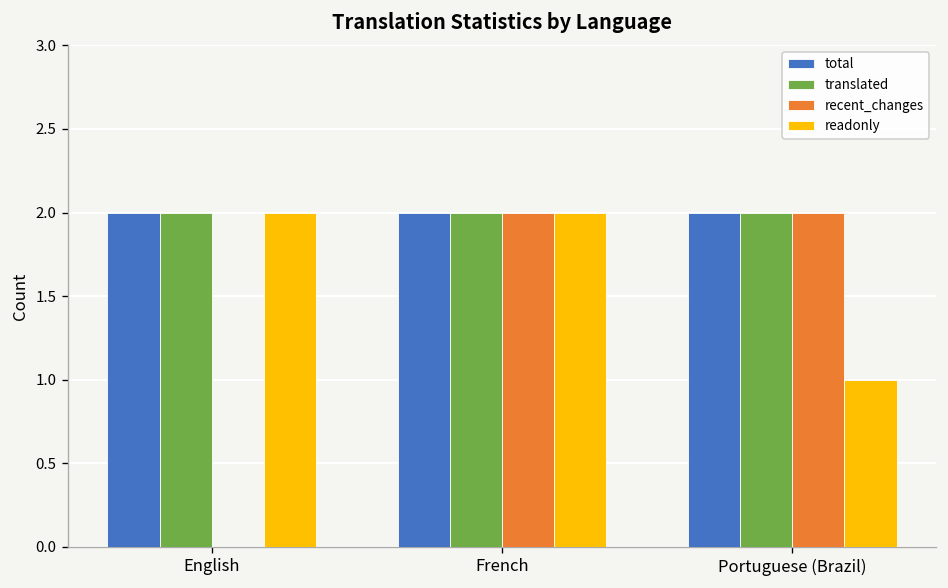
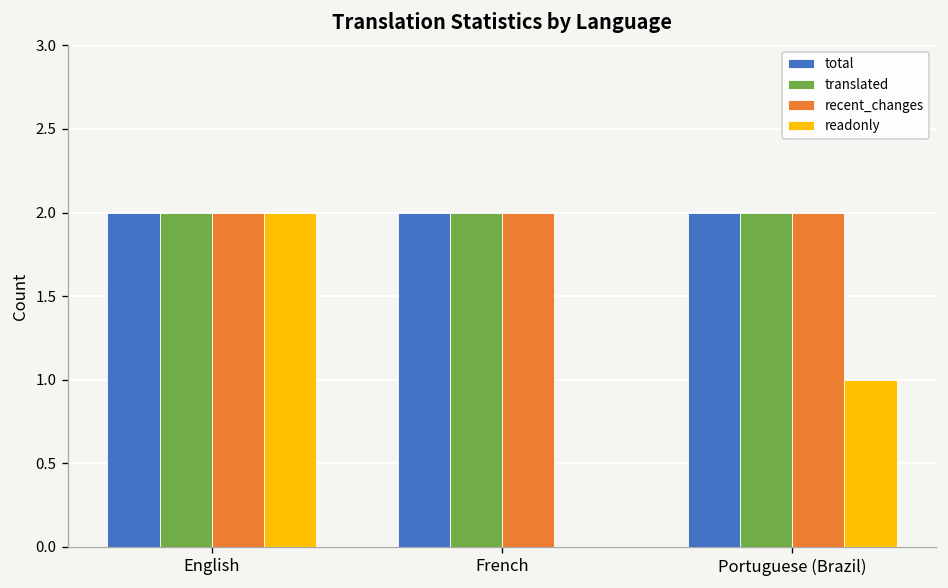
  {
    "total": {
      "English": 2,
      "French": 2,
      "Portuguese (Brazil)": 2
    },
    "translated": {
      "English": 2,
      "French": 2,
      "Portuguese (Brazil)": 2
    },
    "recent_changes": {
-     "English": 0,
+     "English": 2,
      "French": 2,
      "Portuguese (Brazil)": 2
    },
    "readonly": {
      "English": 2,
-     "French": 2,
+     "French": 0,
      "Portuguese (Brazil)": 1
    }
  }
